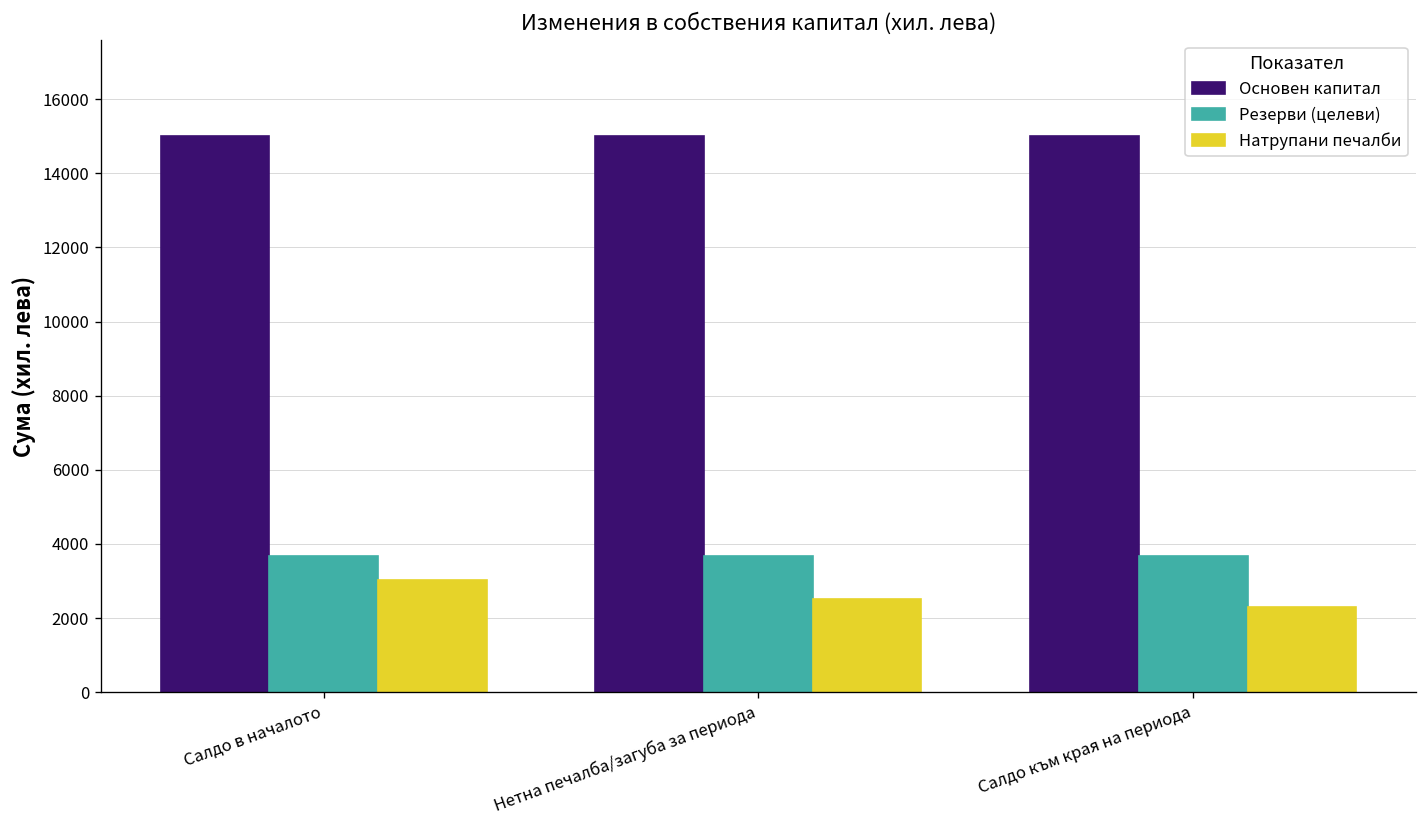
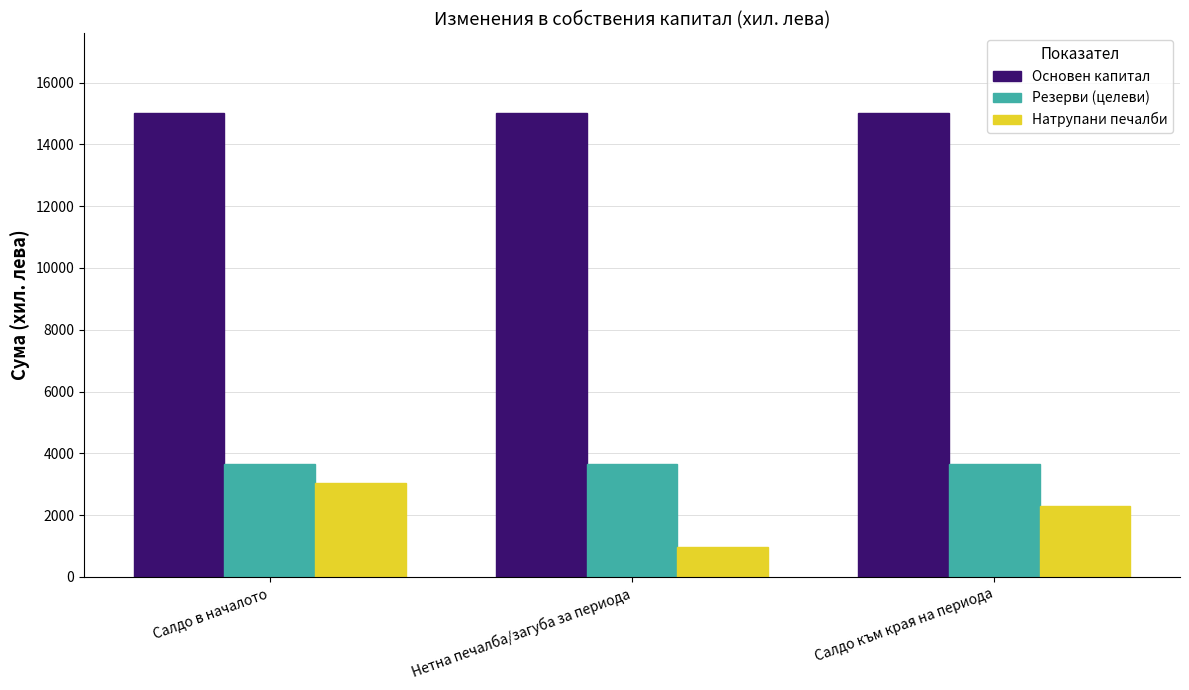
  {
    "Основен капитал": {
      "Салдо в началото": 15000,
      "Нетна печалба/загуба за периода": 15000,
      "Салдо към края на периода": 15000
    },
    "Резерви (целеви)": {
      "Салдо в началото": 3700,
      "Нетна печалба/загуба за периода": 3700,
      "Салдо към края на периода": 3700
    },
    "Натрупани печалби": {
      "Салдо в началото": 3000,
-     "Нетна печалба/загуба за периода": 2500,
+     "Нетна печалба/загуба за периода": 1000,
      "Салдо към края на периода": 2300
    }
  }
